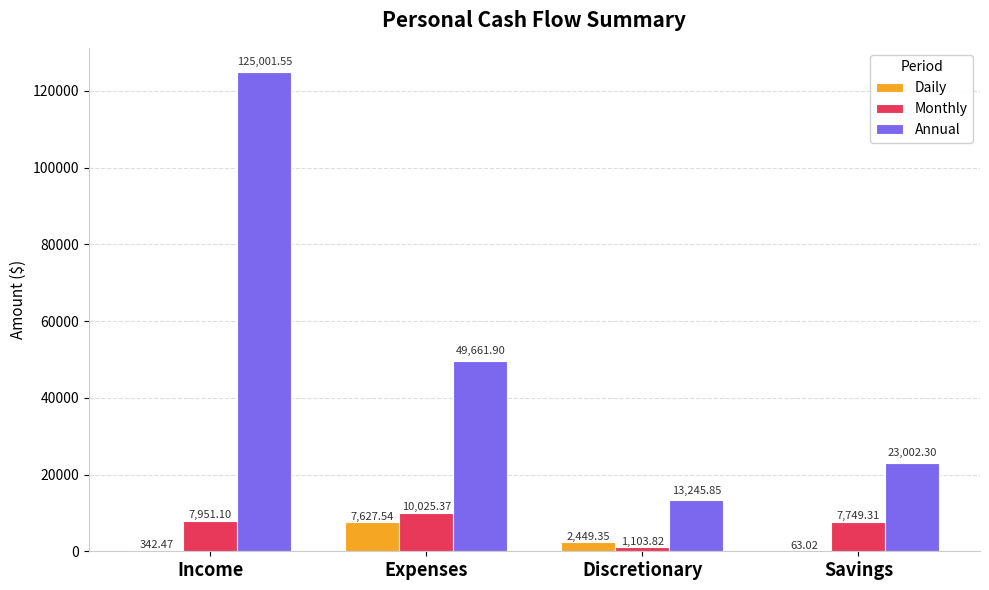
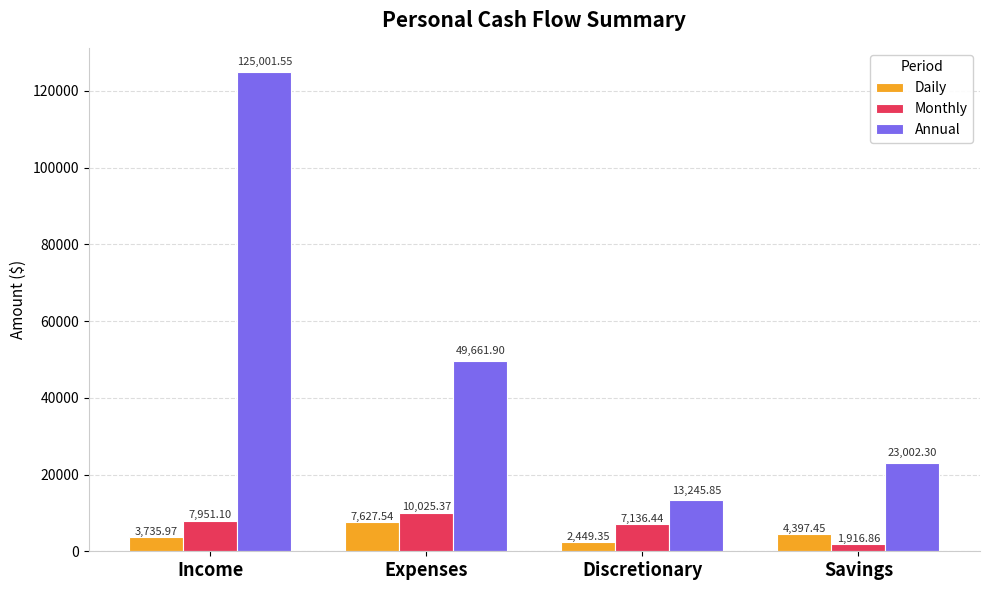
  {
    "Daily": {
-     "Income": "342.47",
+     "Income": "3,735.97",
      "Expenses": "7,627.54",
      "Discretionary": "2,449.35",
-     "Savings": "63.02"
+     "Savings": "4,397.45"
    },
    "Monthly": {
      "Income": "7,951.10",
      "Expenses": "10,025.37",
-     "Discretionary": "1,103.82",
-     "Savings": "7,749.31"
+     "Discretionary": "7,136.44",
+     "Savings": "1,916.86"
    },
    "Annual": {
      "Income": "125,001.55",
      "Expenses": "49,661.90",
      "Discretionary": "13,245.85",
      "Savings": "23,002.30"
    }
  }
